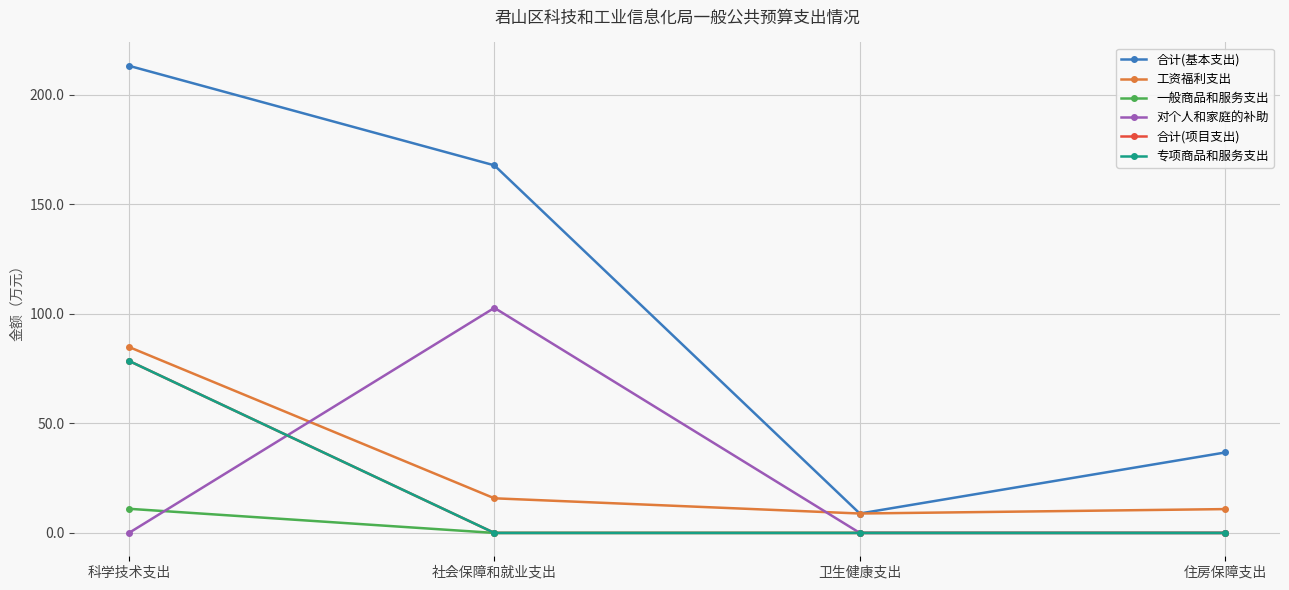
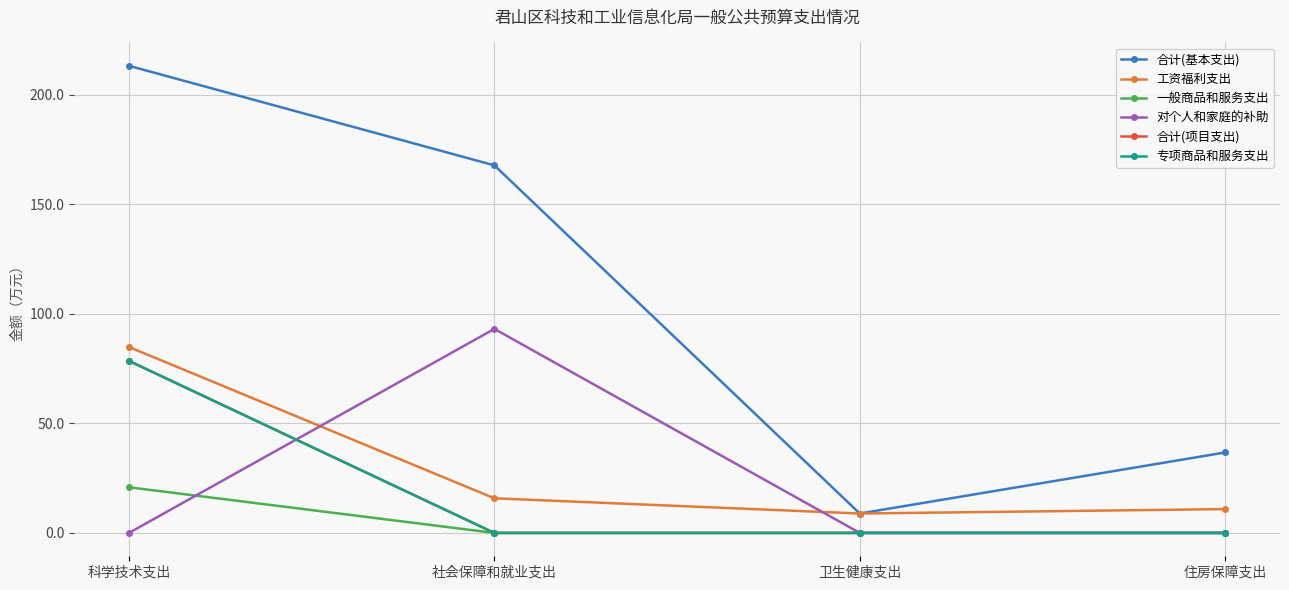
  {
    "合计(基本支出)": {
      "科学技术支出": 213,
      "社会保障和就业支出": 168,
      "住房保障支出": 37
    },
    "工资福利支出": {
      "科学技术支出": 85,
      "社会保障和就业支出": 16,
      "住房保障支出": 11
    },
    "一般商品和服务支出": {
-     "科学技术支出": 11
+     "科学技术支出": 21
    },
    "对个人和家庭的补助": {
      "科学技术支出": 0,
-     "社会保障和就业支出": 103
+     "社会保障和就业支出": 93
    },
    "专项商品和服务支出": {
      "科学技术支出": 79
    }
  }
